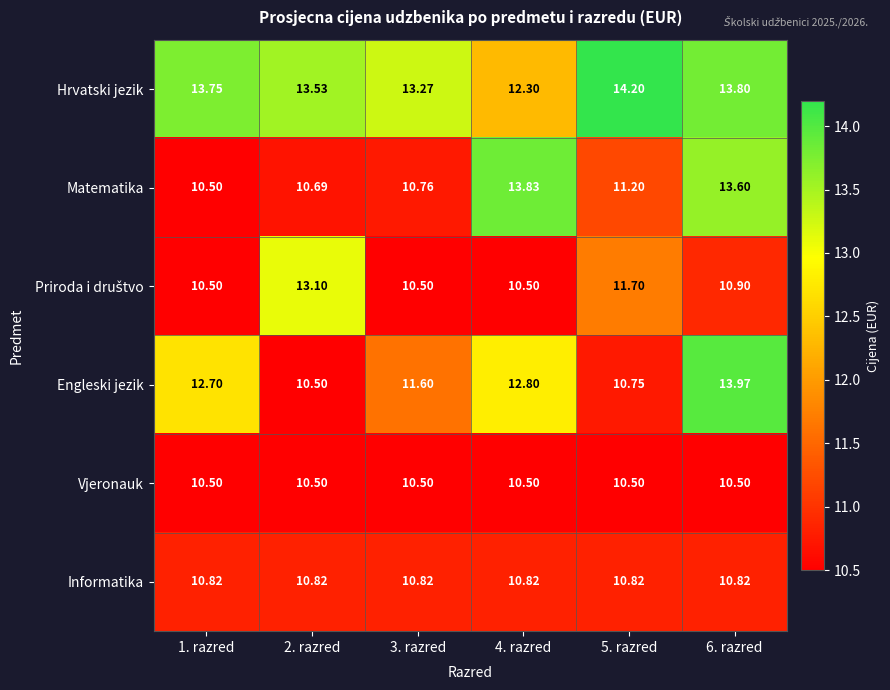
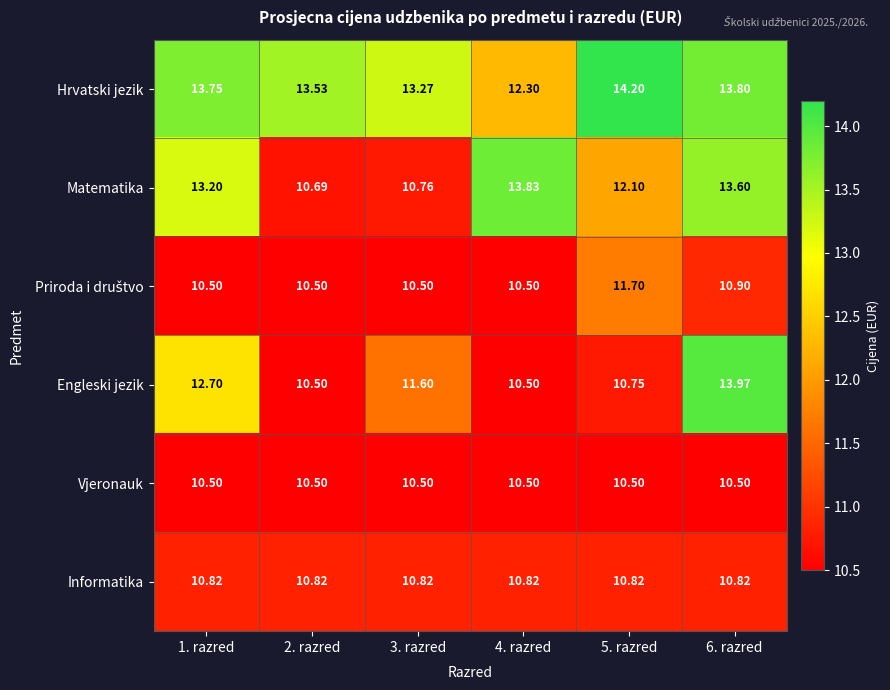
  {
    "Hrvatski jezik": {
      "1. razred": 13.75,
      "2. razred": 13.53,
      "3. razred": 13.27,
      "4. razred": 12.30,
      "5. razred": 14.20,
      "6. razred": 13.80
    },
    "Matematika": {
-     "1. razred": 10.50,
+     "1. razred": 13.20,
      "2. razred": 10.69,
      "3. razred": 10.76,
      "4. razred": 13.83,
-     "5. razred": 11.20,
+     "5. razred": 12.10,
      "6. razred": 13.60
    },
    "Priroda i društvo": {
      "1. razred": 10.50,
-     "2. razred": 13.10,
+     "2. razred": 10.50,
      "3. razred": 10.50,
      "4. razred": 10.50,
      "5. razred": 11.70,
      "6. razred": 10.90
    },
    "Engleski jezik": {
      "1. razred": 12.70,
      "2. razred": 10.50,
      "3. razred": 11.60,
-     "4. razred": 12.80,
+     "4. razred": 10.50,
      "5. razred": 10.75,
      "6. razred": 13.97
    },
    "Vjeronauk": {
      "1. razred": 10.50,
      "2. razred": 10.50,
      "3. razred": 10.50,
      "4. razred": 10.50,
      "5. razred": 10.50,
      "6. razred": 10.50
    },
    "Informatika": {
      "1. razred": 10.82,
      "2. razred": 10.82,
      "3. razred": 10.82,
      "4. razred": 10.82,
      "5. razred": 10.82,
      "6. razred": 10.82
    }
  }
